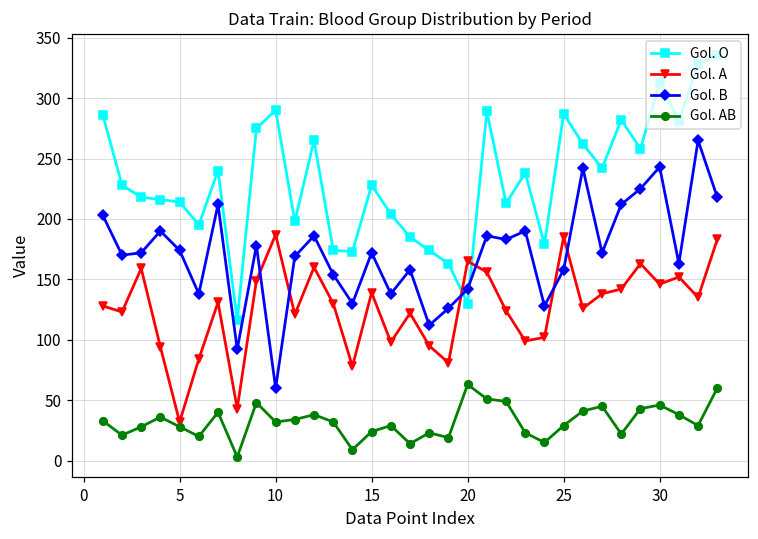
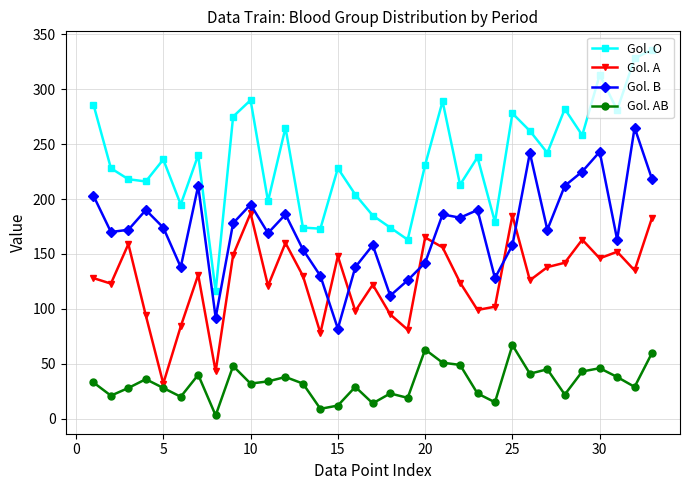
  {
    "Gol. O": {
-     "5": 214,
+     "5": 236,
      "10": 290,
      "15": 228,
-     "20": 130,
-     "25": 287
+     "20": 231,
+     "25": 278
    },
    "Gol. A": {
      "5": 32,
      "10": 187,
-     "15": 139,
+     "15": 148,
      "20": 165,
      "25": 185,
      "30": 146
    },
    "Gol. B": {
      "5": 174,
-     "10": 60,
-     "15": 172,
+     "10": 195,
+     "15": 82,
      "20": 142,
      "25": 158,
      "30": 243
    },
    "Gol. AB": {
      "5": 28,
      "10": 32,
-     "15": 24,
+     "15": 12,
      "20": 63,
-     "25": 29,
+     "25": 67,
      "30": 46
    }
  }
